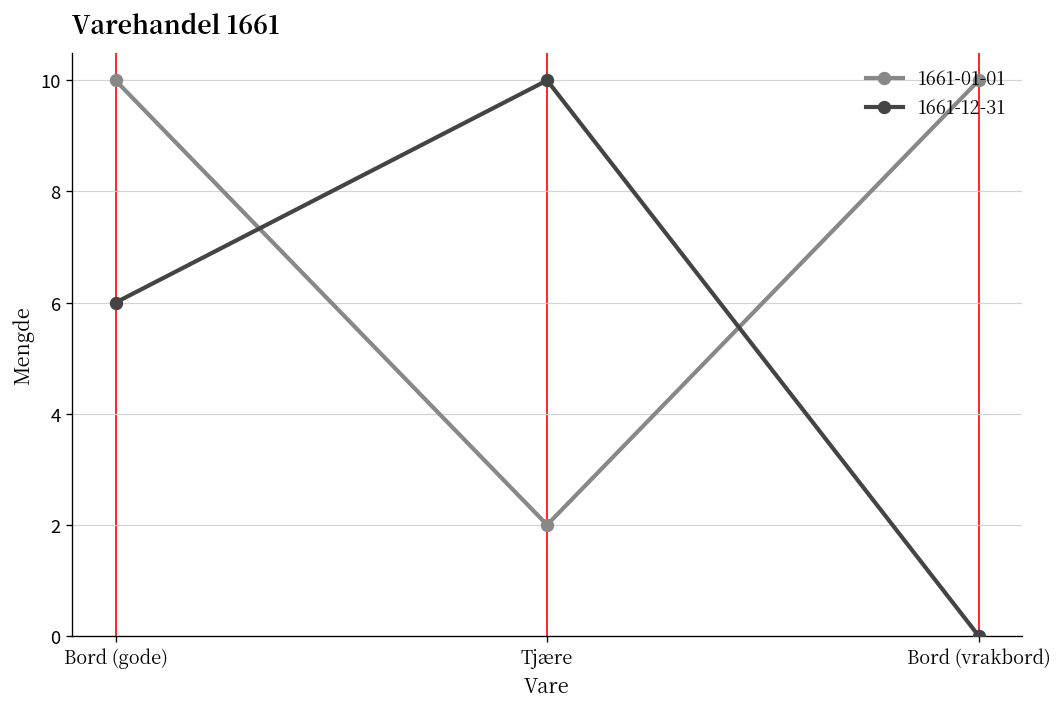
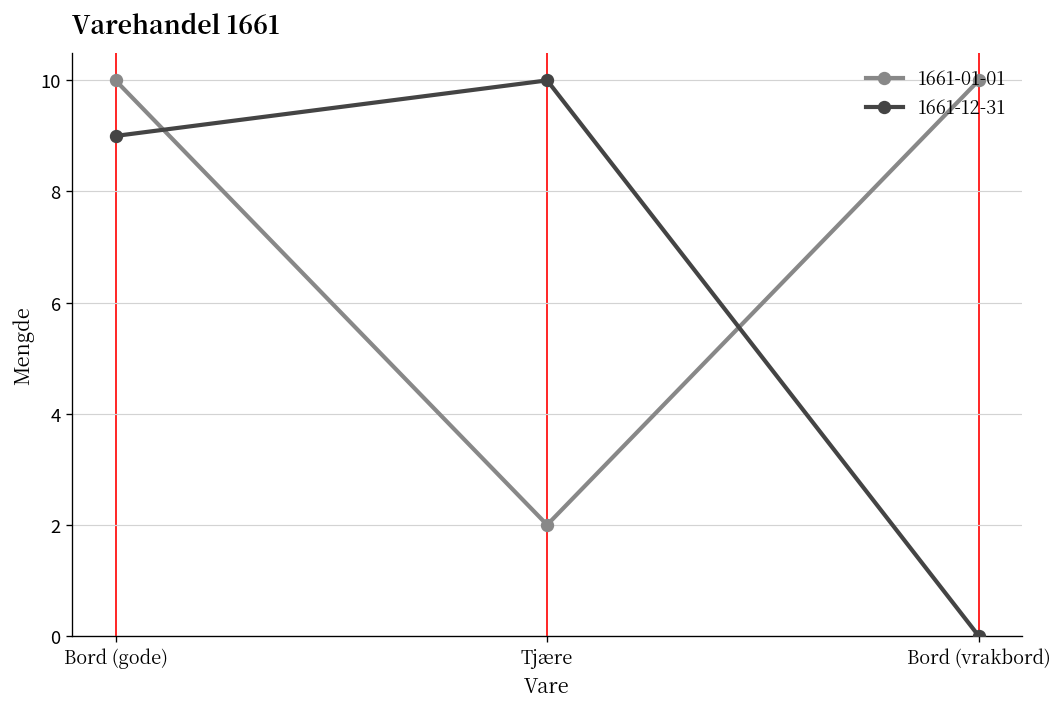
  {
    "1661-01-01": {
      "Bord (gode)": 10,
      "Tjære": 2,
      "Bord (vrakbord)": 10
    },
    "1661-12-31": {
-     "Bord (gode)": 6,
+     "Bord (gode)": 9,
      "Tjære": 10,
      "Bord (vrakbord)": 0
    }
  }
